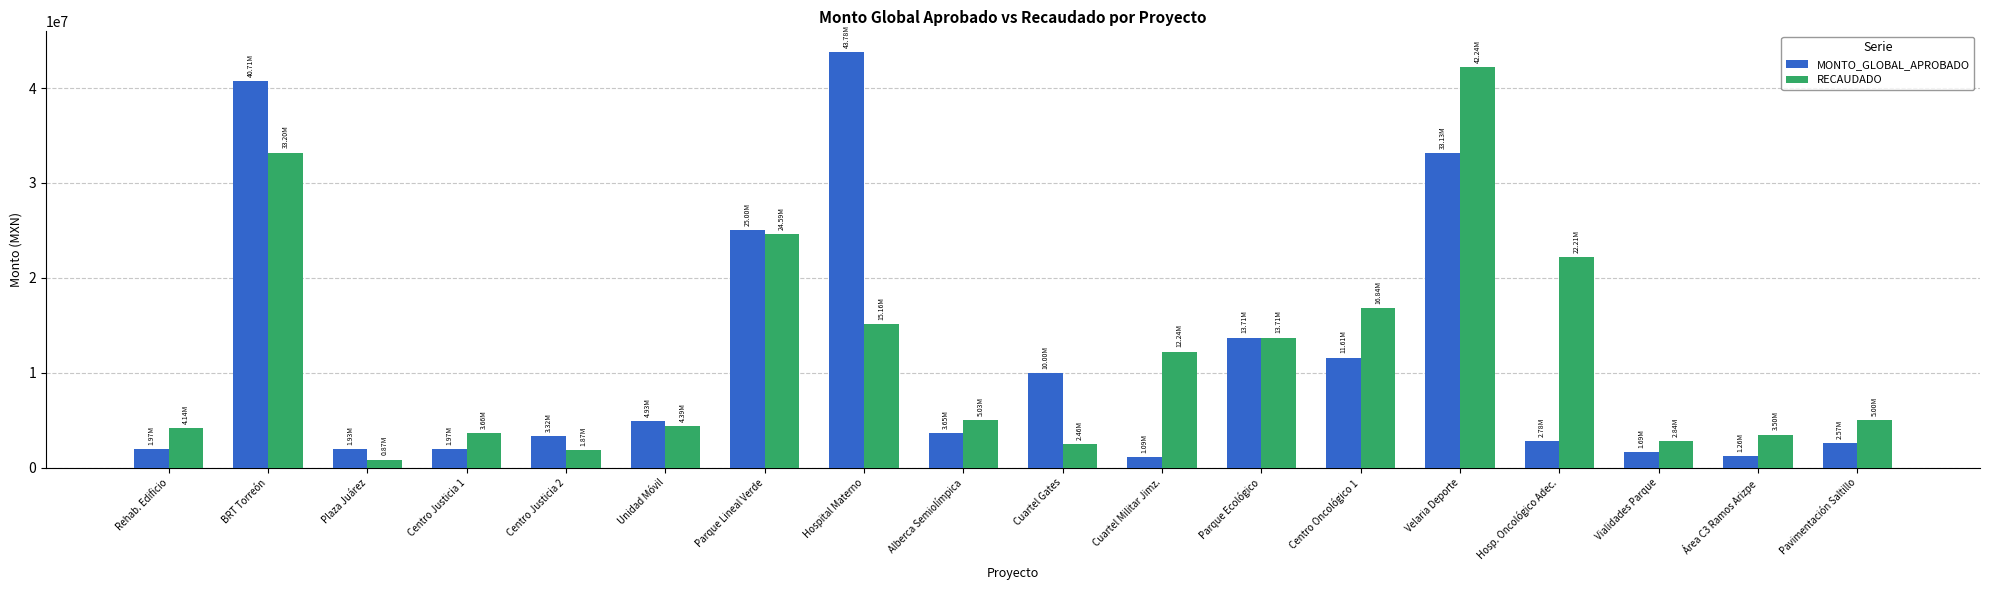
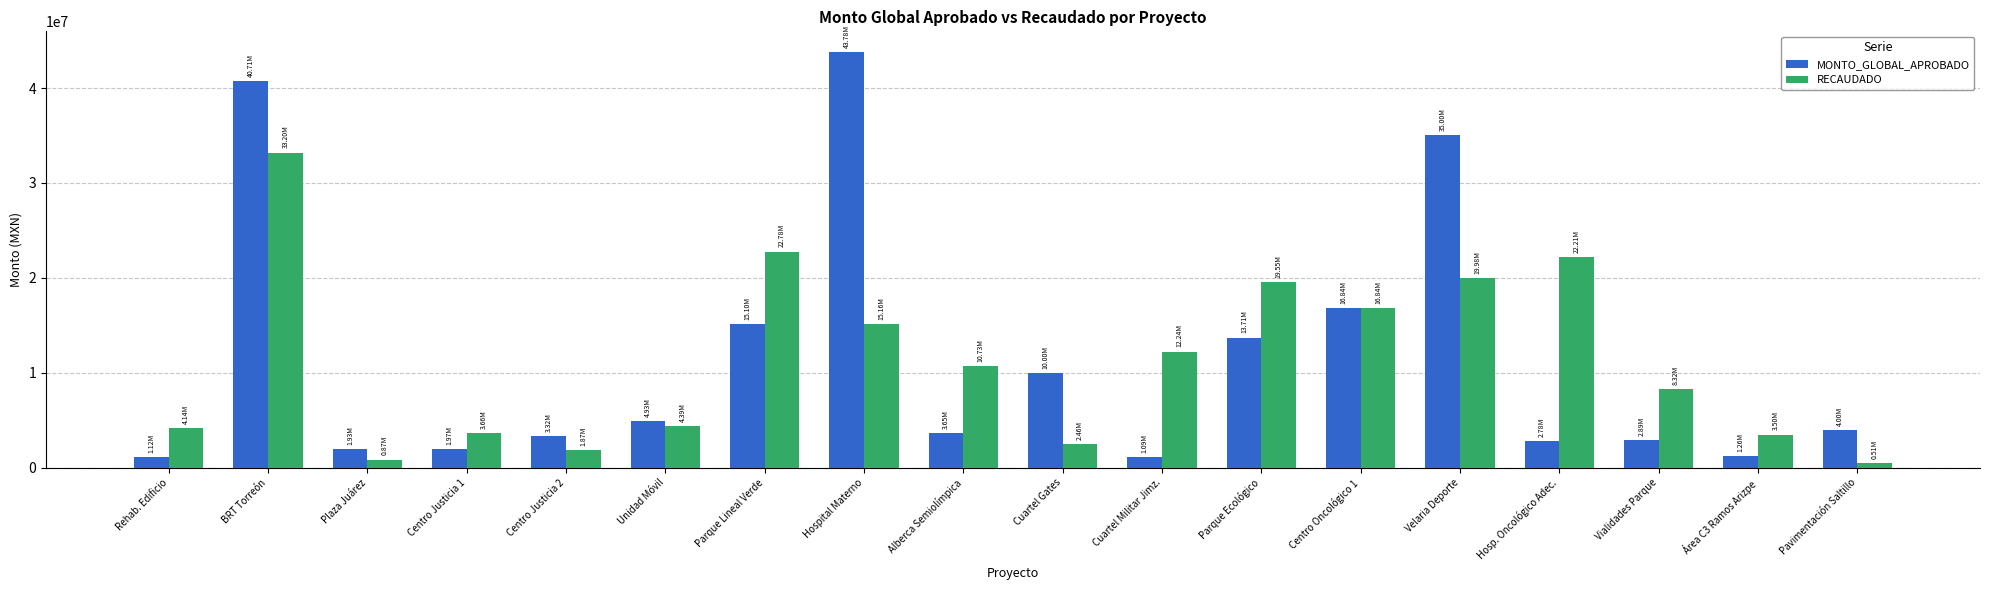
  {
    "MONTO_GLOBAL_APROBADO": {
-     "Rehab. Edificio": "1.97M",
+     "Rehab. Edificio": "1.12M",
      "BRT Torreón": "40.71M",
      "Plaza Juárez": "1.93M",
      "Centro Justicia 1": "1.97M",
      "Centro Justicia 2": "3.32M",
      "Unidad Móvil": "4.93M",
-     "Parque Lineal Verde": "25.00M",
+     "Parque Lineal Verde": "15.10M",
      "Hospital Materno": "43.78M",
      "Alberca Semiolímpica": "3.65M",
      "Cuartel Gates": "10.00M",
      "Cuartel Militar Jimz.": "1.09M",
      "Parque Ecológico": "13.71M",
-     "Centro Oncológico 1": "11.61M",
-     "Velaria Deporte": "33.13M",
+     "Centro Oncológico 1": "16.84M",
+     "Velaria Deporte": "35.00M",
      "Hosp. Oncológico Adec.": "2.78M",
-     "Vialidades Parque": "1.69M",
+     "Vialidades Parque": "2.89M",
      "Área C3 Ramos Arizpe": "1.26M",
-     "Pavimentación Saltillo": "2.57M"
+     "Pavimentación Saltillo": "4.00M"
    },
    "RECAUDADO": {
      "Rehab. Edificio": "4.14M",
      "BRT Torreón": "33.20M",
      "Plaza Juárez": "0.87M",
      "Centro Justicia 1": "3.66M",
      "Centro Justicia 2": "1.87M",
      "Unidad Móvil": "4.39M",
-     "Parque Lineal Verde": "24.59M",
+     "Parque Lineal Verde": "22.78M",
      "Hospital Materno": "15.16M",
-     "Alberca Semiolímpica": "5.03M",
+     "Alberca Semiolímpica": "10.73M",
      "Cuartel Gates": "2.46M",
      "Cuartel Militar Jimz.": "12.24M",
-     "Parque Ecológico": "13.71M",
+     "Parque Ecológico": "19.55M",
      "Centro Oncológico 1": "16.84M",
-     "Velaria Deporte": "42.24M",
+     "Velaria Deporte": "19.98M",
      "Hosp. Oncológico Adec.": "22.21M",
-     "Vialidades Parque": "2.84M",
+     "Vialidades Parque": "8.32M",
      "Área C3 Ramos Arizpe": "3.50M",
-     "Pavimentación Saltillo": "5.00M"
+     "Pavimentación Saltillo": "0.51M"
    }
  }
